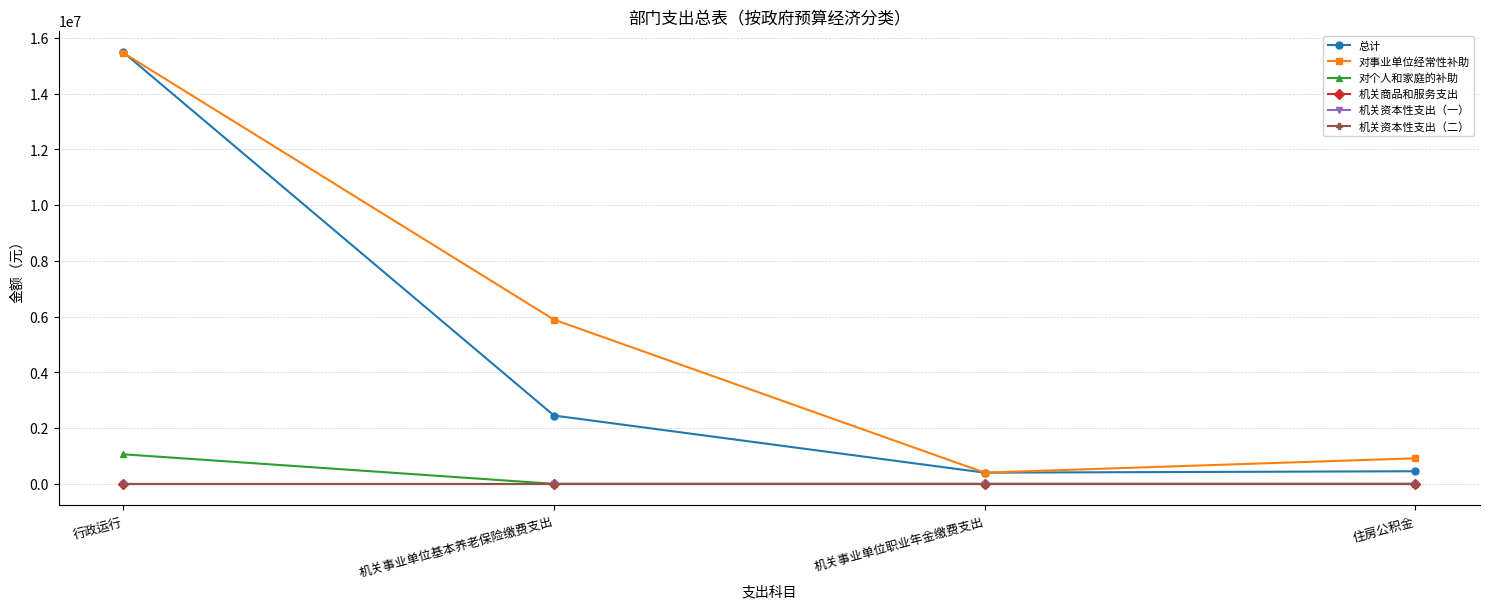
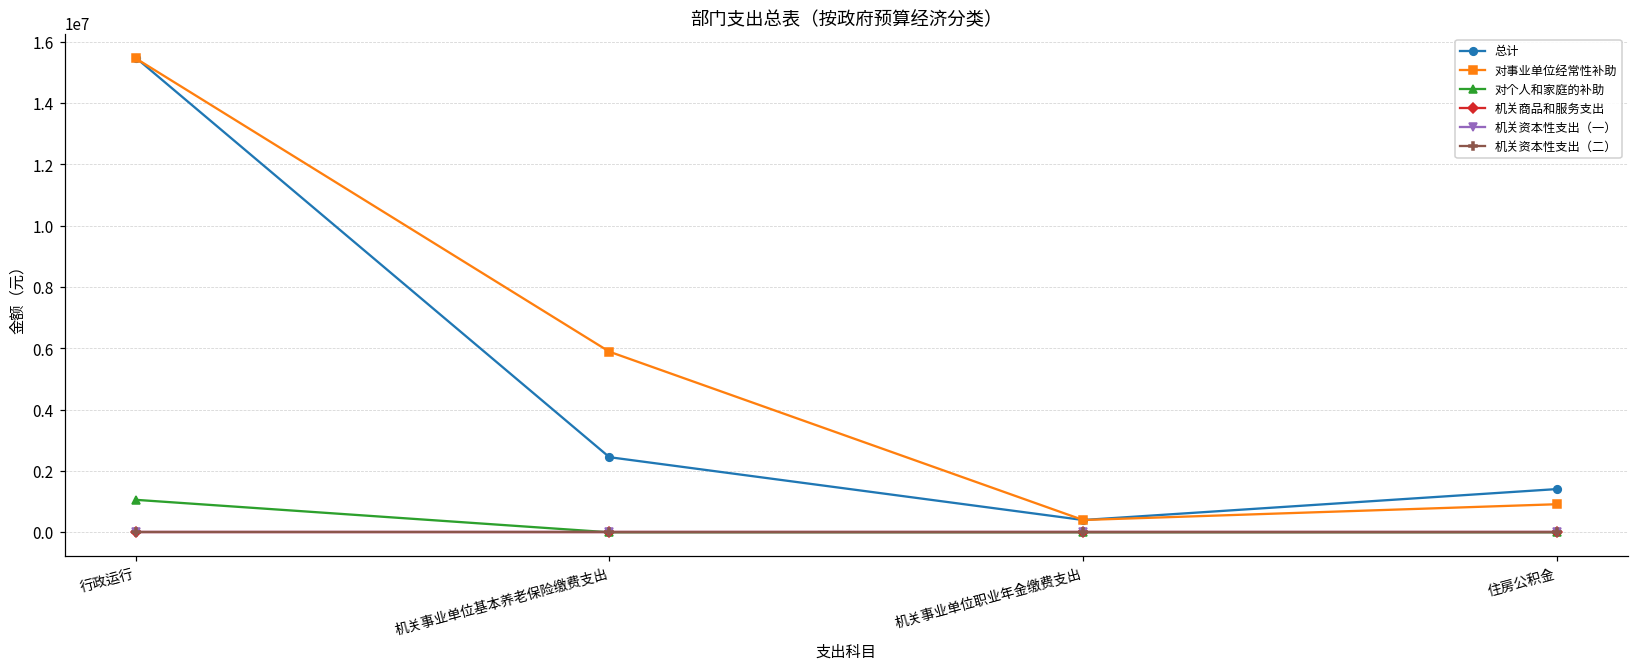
  {
    "总计": {
      "机关事业单位基本养老保险缴费支出": 2500000,
-     "住房公积金": 500000
+     "住房公积金": 1400000
    },
    "对事业单位经常性补助": {
      "机关事业单位基本养老保险缴费支出": 5900000,
      "住房公积金": 900000
    },
    "对个人和家庭的补助": {
      "行政运行": 1100000
    },
    "机关资本性支出（二）": {
      "行政运行": 0
    }
  }
